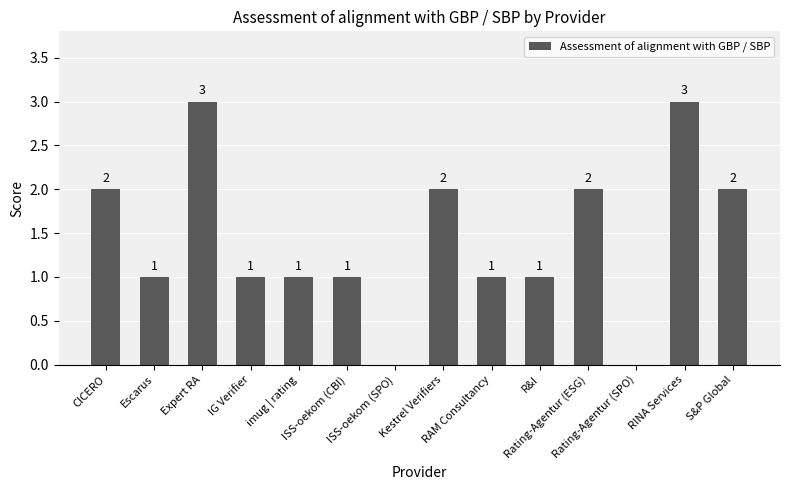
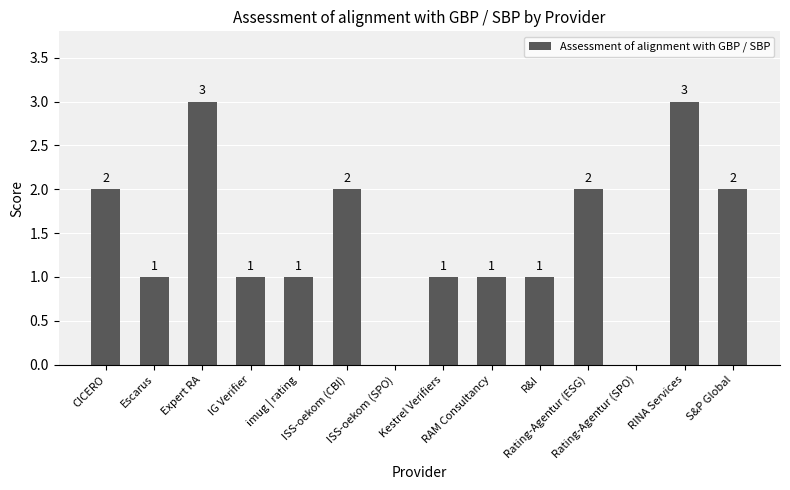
  {
    "CICERO": 2,
    "Escarus": 1,
    "Expert RA": 3,
    "IG Verifier": 1,
    "imug | rating": 1,
-   "ISS-oekom (CBI)": 1,
-   "Kestrel Verifiers": 2,
+   "ISS-oekom (CBI)": 2,
+   "Kestrel Verifiers": 1,
    "RAM Consultancy": 1,
    "R&I": 1,
    "Rating-Agentur (ESG)": 2,
    "RINA Services": 3,
    "S&P Global": 2
  }
